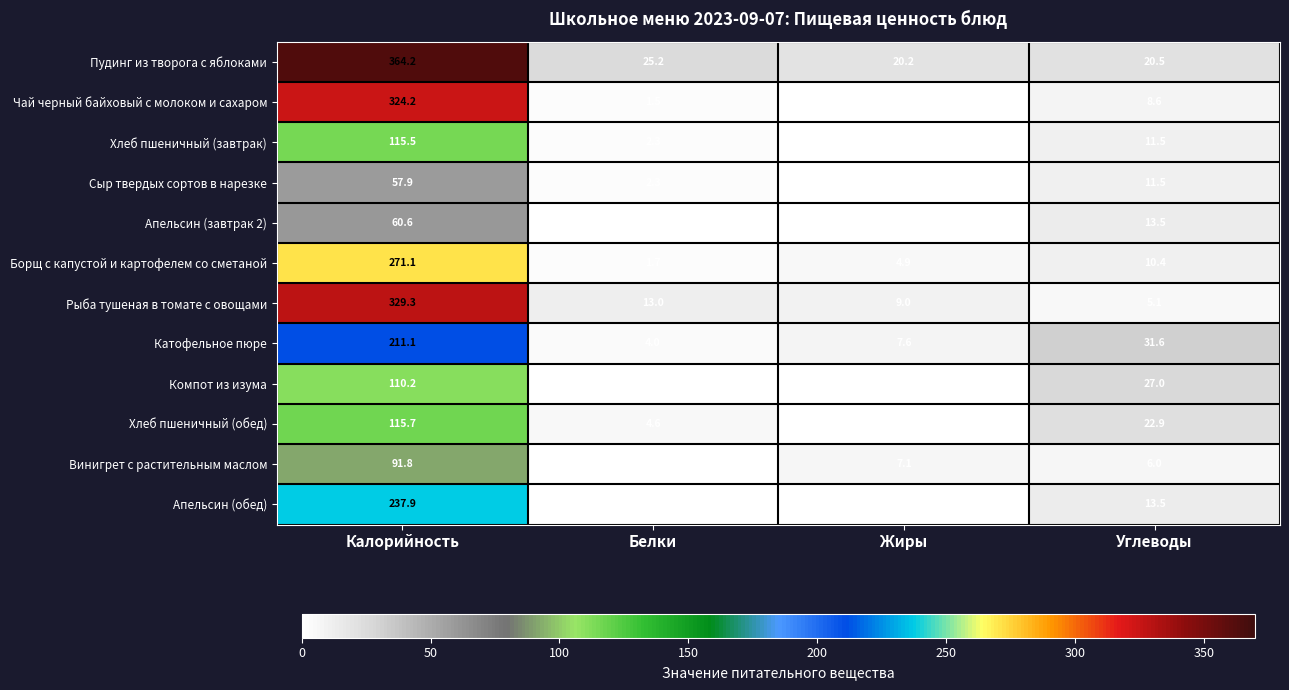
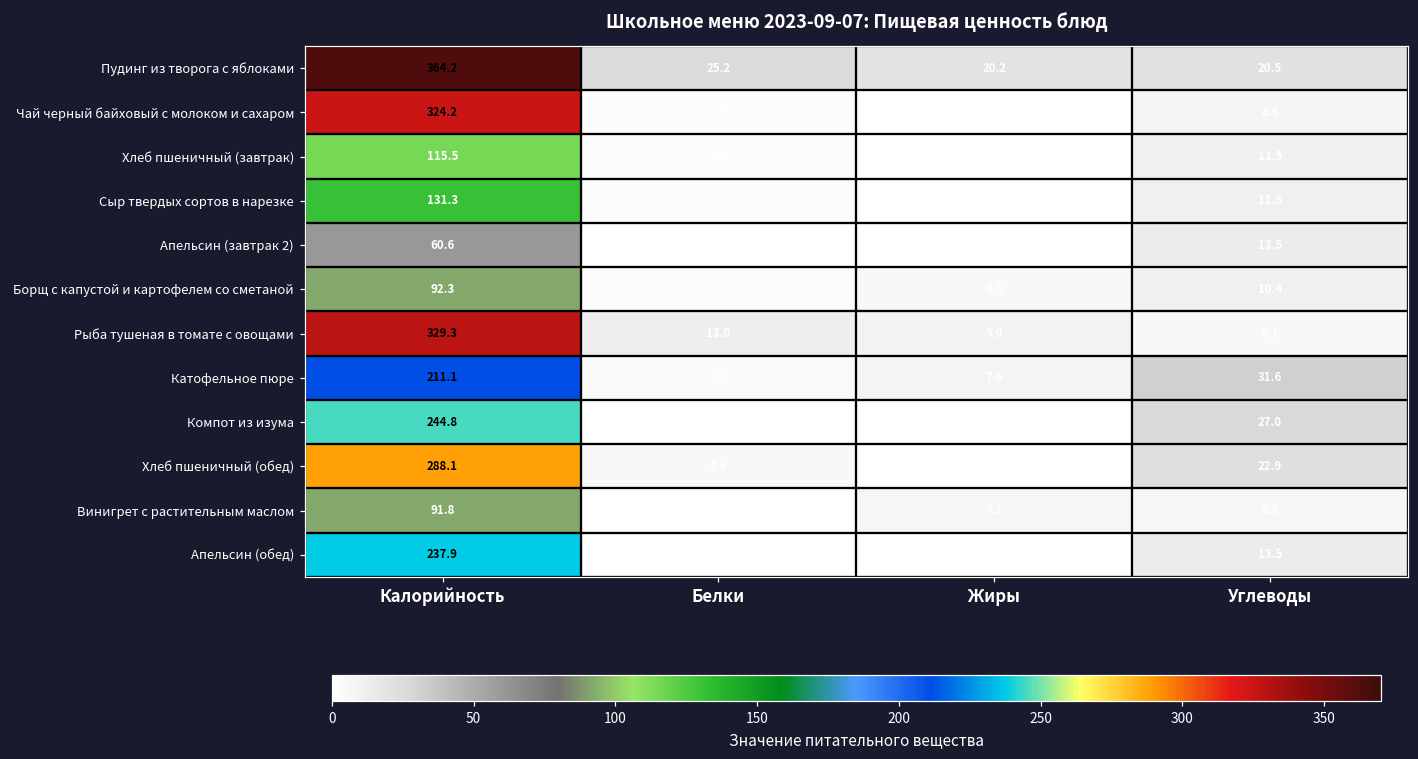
  {
    "Пудинг из творога с яблоками": {
      "Калорийность": 364.2
    },
    "Чай черный байховый с молоком и сахаром": {
      "Калорийность": 324.2
    },
    "Хлеб пшеничный (завтрак)": {
      "Калорийность": 115.5
    },
    "Сыр твердых сортов в нарезке": {
-     "Калорийность": 57.9
+     "Калорийность": 131.3
    },
    "Апельсин (завтрак 2)": {
      "Калорийность": 60.6
    },
    "Борщ с капустой и картофелем со сметаной": {
-     "Калорийность": 271.1
+     "Калорийность": 92.3
    },
    "Рыба тушеная в томате с овощами": {
      "Калорийность": 329.3
    },
    "Катофельное пюре": {
      "Калорийность": 211.1
    },
    "Компот из изума": {
-     "Калорийность": 110.2
+     "Калорийность": 244.8
    },
    "Хлеб пшеничный (обед)": {
-     "Калорийность": 115.7
+     "Калорийность": 288.1
    },
    "Винигрет с растительным маслом": {
      "Калорийность": 91.8
    },
    "Апельсин (обед)": {
      "Калорийность": 237.9
    }
  }
